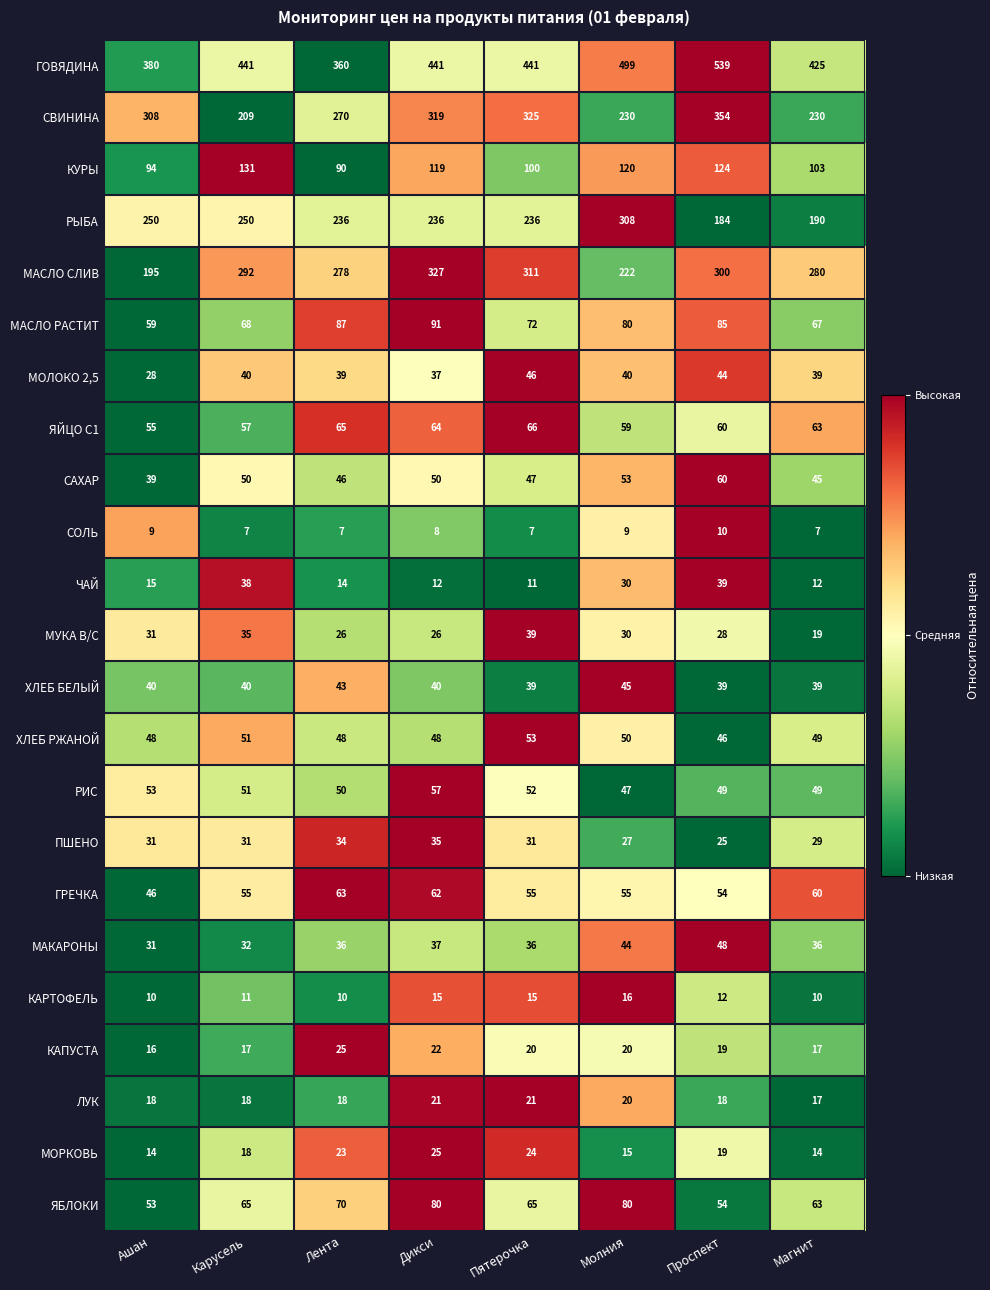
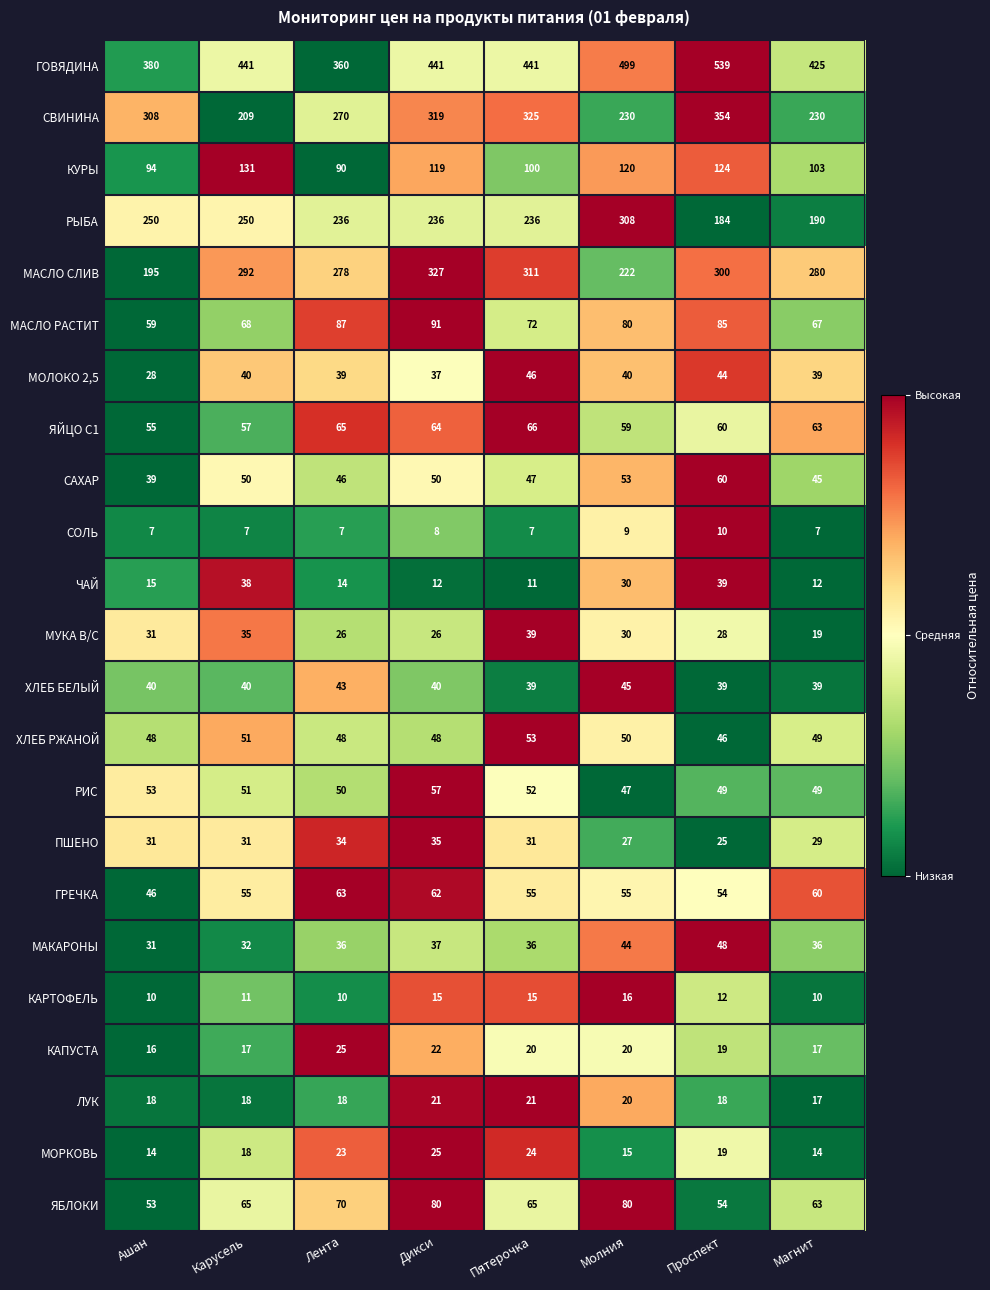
  {
    "ГОВЯДИНА": {
      "Ашан": 380,
      "Карусель": 441,
      "Лента": 360,
      "Дикси": 441,
      "Пятерочка": 441,
      "Молния": 499,
      "Проспект": 539,
      "Магнит": 425
    },
    "СВИНИНА": {
      "Ашан": 308,
      "Карусель": 209,
      "Лента": 270,
      "Дикси": 319,
      "Пятерочка": 325,
      "Молния": 230,
      "Проспект": 354,
      "Магнит": 230
    },
    "КУРЫ": {
      "Ашан": 94,
      "Карусель": 131,
      "Лента": 90,
      "Дикси": 119,
      "Пятерочка": 100,
      "Молния": 120,
      "Проспект": 124,
      "Магнит": 103
    },
    "РЫБА": {
      "Ашан": 250,
      "Карусель": 250,
      "Лента": 236,
      "Дикси": 236,
      "Пятерочка": 236,
      "Молния": 308,
      "Проспект": 184,
      "Магнит": 190
    },
    "МАСЛО СЛИВ": {
      "Ашан": 195,
      "Карусель": 292,
      "Лента": 278,
      "Дикси": 327,
      "Пятерочка": 311,
      "Молния": 222,
      "Проспект": 300,
      "Магнит": 280
    },
    "МАСЛО РАСТИТ": {
      "Ашан": 59,
      "Карусель": 68,
      "Лента": 87,
      "Дикси": 91,
      "Пятерочка": 72,
      "Молния": 80,
      "Проспект": 85,
      "Магнит": 67
    },
    "МОЛОКО 2,5": {
      "Ашан": 28,
      "Карусель": 40,
      "Лента": 39,
      "Дикси": 37,
      "Пятерочка": 46,
      "Молния": 40,
      "Проспект": 44,
      "Магнит": 39
    },
    "ЯЙЦО С1": {
      "Ашан": 55,
      "Карусель": 57,
      "Лента": 65,
      "Дикси": 64,
      "Пятерочка": 66,
      "Молния": 59,
      "Проспект": 60,
      "Магнит": 63
    },
    "САХАР": {
      "Ашан": 39,
      "Карусель": 50,
      "Лента": 46,
      "Дикси": 50,
      "Пятерочка": 47,
      "Молния": 53,
      "Проспект": 60,
      "Магнит": 45
    },
    "СОЛЬ": {
-     "Ашан": 9,
+     "Ашан": 7,
      "Карусель": 7,
      "Лента": 7,
      "Дикси": 8,
      "Пятерочка": 7,
      "Молния": 9,
      "Проспект": 10,
      "Магнит": 7
    },
    "ЧАЙ": {
      "Ашан": 15,
      "Карусель": 38,
      "Лента": 14,
      "Дикси": 12,
      "Пятерочка": 11,
      "Молния": 30,
      "Проспект": 39,
      "Магнит": 12
    },
    "МУКА В/С": {
      "Ашан": 31,
      "Карусель": 35,
      "Лента": 26,
      "Дикси": 26,
      "Пятерочка": 39,
      "Молния": 30,
      "Проспект": 28,
      "Магнит": 19
    },
    "ХЛЕБ БЕЛЫЙ": {
      "Ашан": 40,
      "Карусель": 40,
      "Лента": 43,
      "Дикси": 40,
      "Пятерочка": 39,
      "Молния": 45,
      "Проспект": 39,
      "Магнит": 39
    },
    "ХЛЕБ РЖАНОЙ": {
      "Ашан": 48,
      "Карусель": 51,
      "Лента": 48,
      "Дикси": 48,
      "Пятерочка": 53,
      "Молния": 50,
      "Проспект": 46,
      "Магнит": 49
    },
    "РИС": {
      "Ашан": 53,
      "Карусель": 51,
      "Лента": 50,
      "Дикси": 57,
      "Пятерочка": 52,
      "Молния": 47,
      "Проспект": 49,
      "Магнит": 49
    },
    "ПШЕНО": {
      "Ашан": 31,
      "Карусель": 31,
      "Лента": 34,
      "Дикси": 35,
      "Пятерочка": 31,
      "Молния": 27,
      "Проспект": 25,
      "Магнит": 29
    },
    "ГРЕЧКА": {
      "Ашан": 46,
      "Карусель": 55,
      "Лента": 63,
      "Дикси": 62,
      "Пятерочка": 55,
      "Молния": 55,
      "Проспект": 54,
      "Магнит": 60
    },
    "МАКАРОНЫ": {
      "Ашан": 31,
      "Карусель": 32,
      "Лента": 36,
      "Дикси": 37,
      "Пятерочка": 36,
      "Молния": 44,
      "Проспект": 48,
      "Магнит": 36
    },
    "КАРТОФЕЛЬ": {
      "Ашан": 10,
      "Карусель": 11,
      "Лента": 10,
      "Дикси": 15,
      "Пятерочка": 15,
      "Молния": 16,
      "Проспект": 12,
      "Магнит": 10
    },
    "КАПУСТА": {
      "Ашан": 16,
      "Карусель": 17,
      "Лента": 25,
      "Дикси": 22,
      "Пятерочка": 20,
      "Молния": 20,
      "Проспект": 19,
      "Магнит": 17
    },
    "ЛУК": {
      "Ашан": 18,
      "Карусель": 18,
      "Лента": 18,
      "Дикси": 21,
      "Пятерочка": 21,
      "Молния": 20,
      "Проспект": 18,
      "Магнит": 17
    },
    "МОРКОВЬ": {
      "Ашан": 14,
      "Карусель": 18,
      "Лента": 23,
      "Дикси": 25,
      "Пятерочка": 24,
      "Молния": 15,
      "Проспект": 19,
      "Магнит": 14
    },
    "ЯБЛОКИ": {
      "Ашан": 53,
      "Карусель": 65,
      "Лента": 70,
      "Дикси": 80,
      "Пятерочка": 65,
      "Молния": 80,
      "Проспект": 54,
      "Магнит": 63
    }
  }
